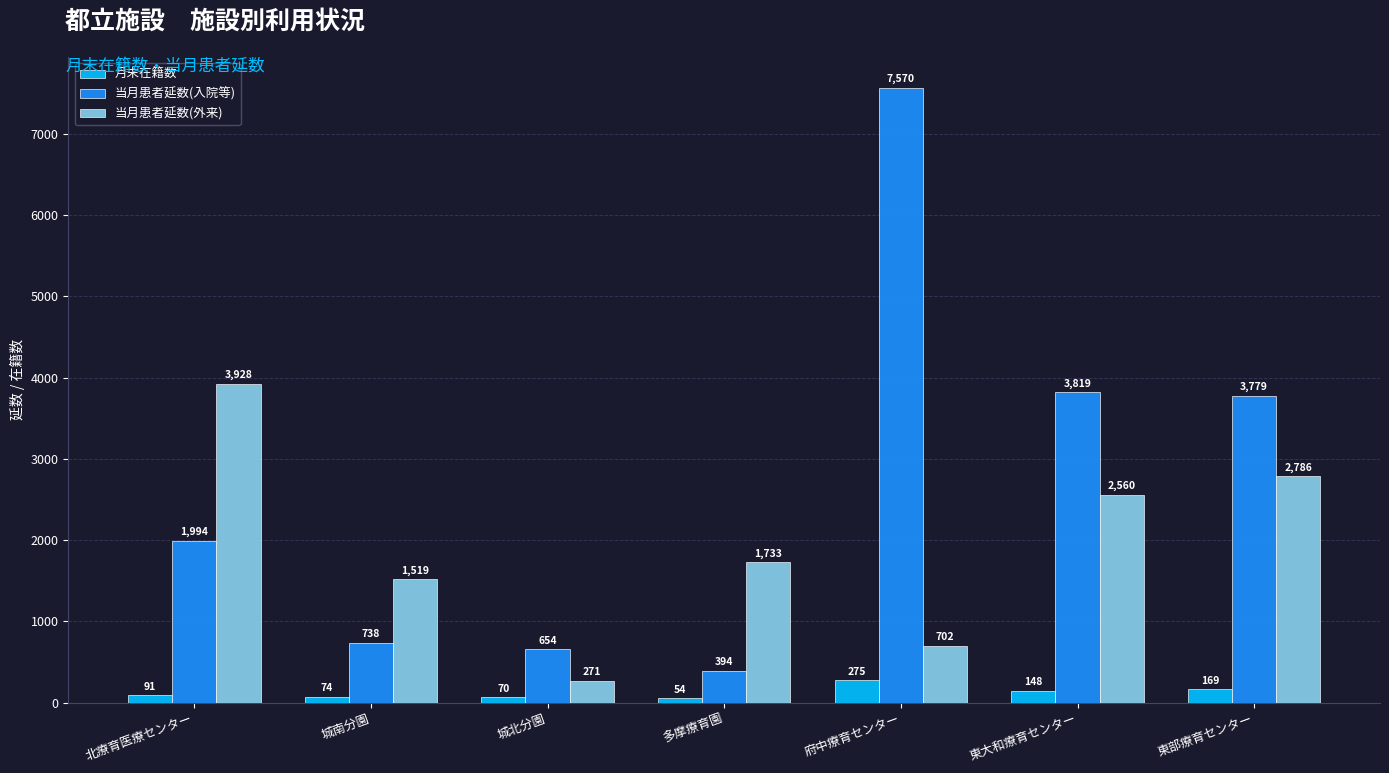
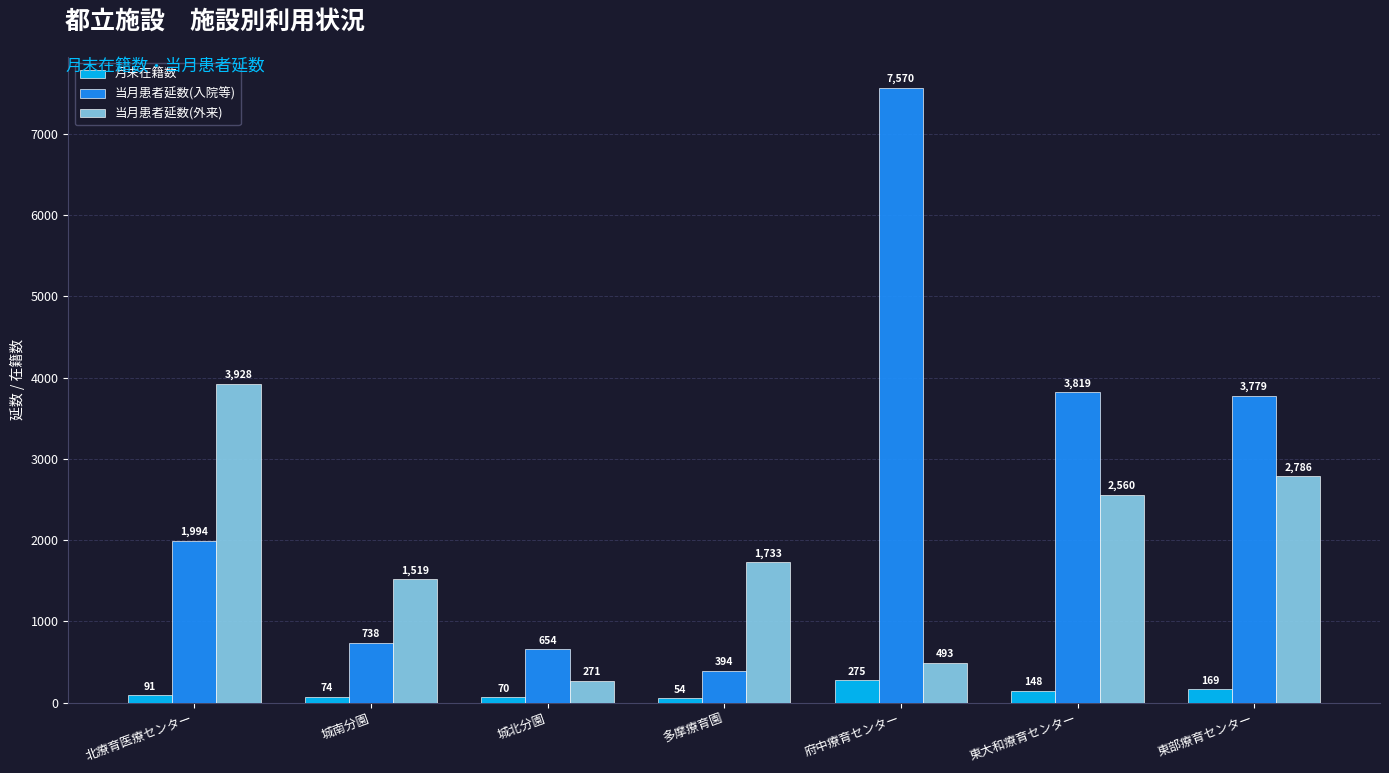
  {
    "当月患者延数(外来)": {
      "北療育医療センター": "3,928",
      "城南分園": "1,519",
      "城北分園": "271",
      "多摩療育園": "1,733",
-     "府中療育センター": "702",
+     "府中療育センター": "493",
      "東大和療育センター": "2,560",
      "東部療育センター": "2,786"
    }
  }
